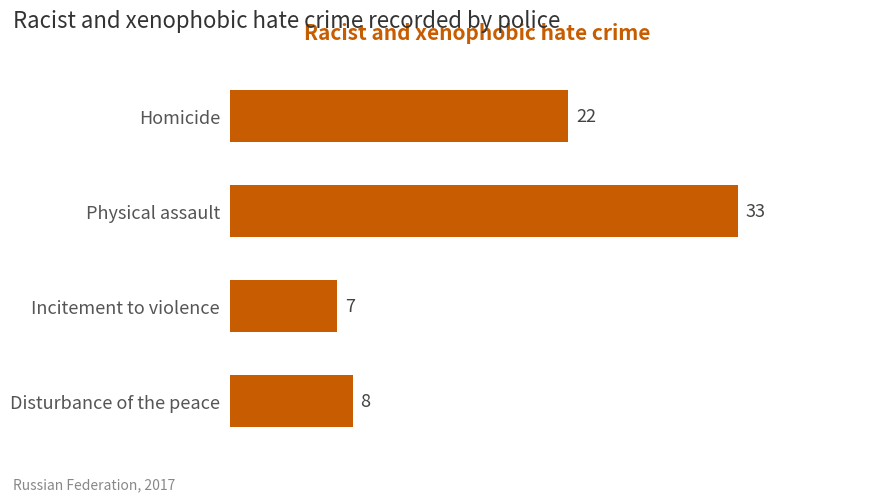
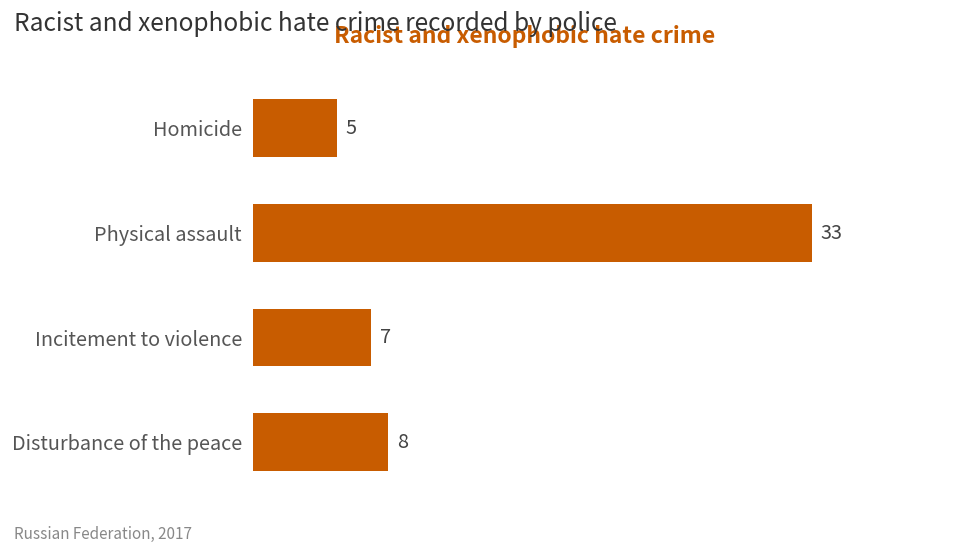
  {
-   "Homicide": 22,
+   "Homicide": 5,
    "Physical assault": 33,
    "Incitement to violence": 7,
    "Disturbance of the peace": 8
  }
